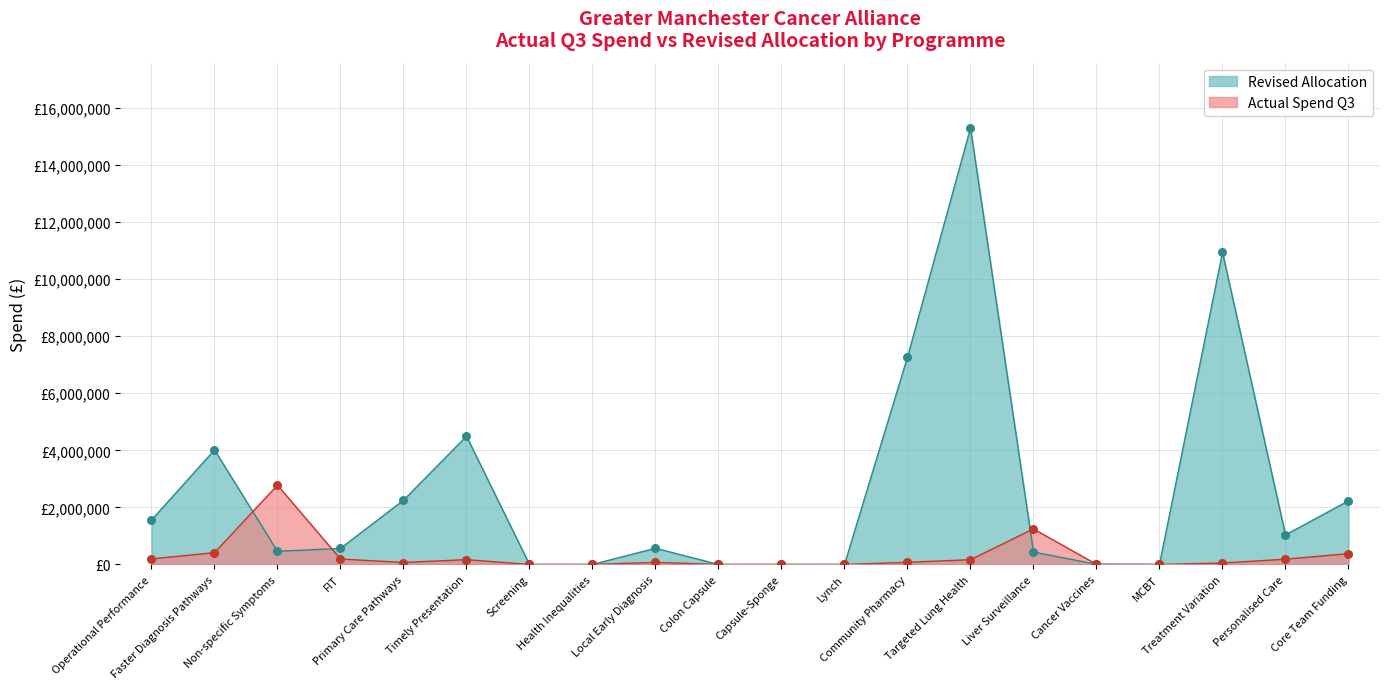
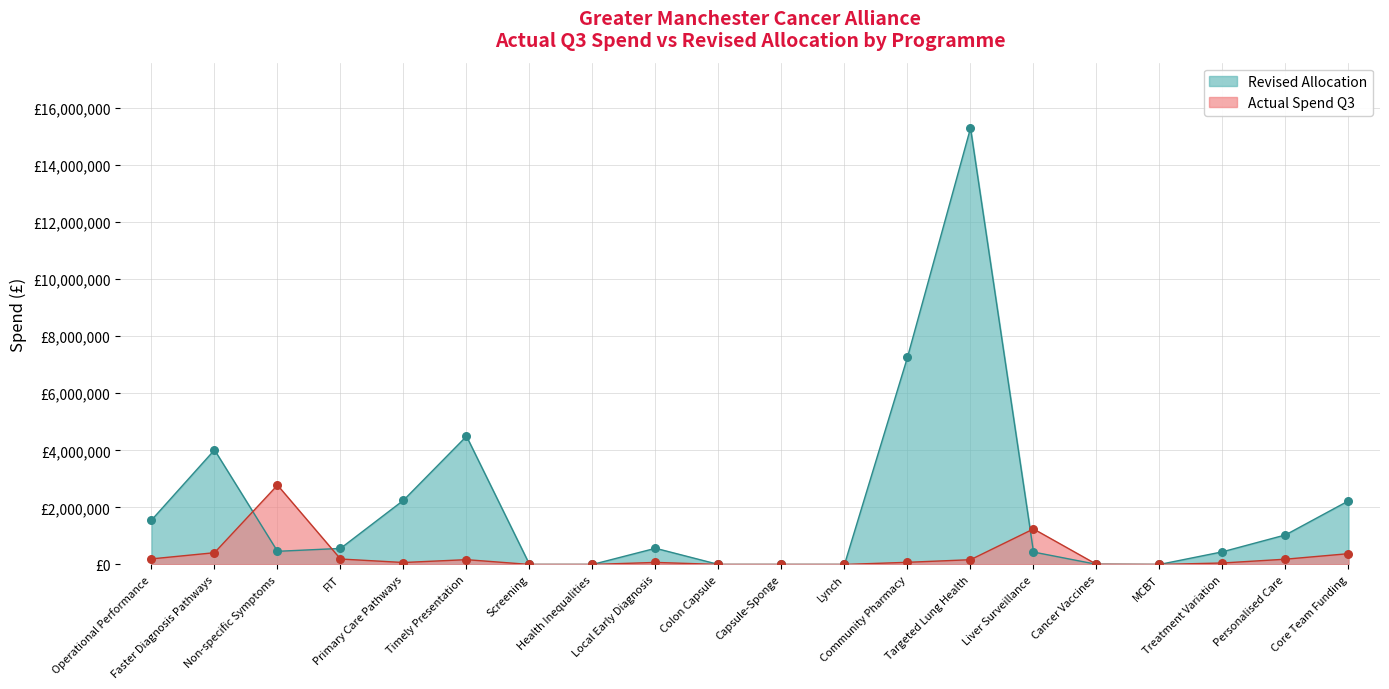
  {
    "Revised Allocation": {
      "Operational Performance": "£1,600,000",
      "Faster Diagnosis Pathways": "£4,000,000",
      "Non-specific Symptoms": "£500,000",
      "FIT": "£600,000",
      "Primary Care Pathways": "£2,200,000",
      "Timely Presentation": "£4,500,000",
      "Local Early Diagnosis": "£600,000",
      "Community Pharmacy": "£7,300,000",
      "Targeted Lung Health": "£15,300,000",
      "Liver Surveillance": "£400,000",
-     "Treatment Variation": "£10,900,000",
+     "Treatment Variation": "£400,000",
      "Personalised Care": "£1,000,000",
      "Core Team Funding": "£2,200,000"
    },
    "Actual Spend Q3": {
      "Operational Performance": "£200,000",
      "Faster Diagnosis Pathways": "£400,000",
      "Non-specific Symptoms": "£2,800,000",
      "FIT": "£200,000",
      "Primary Care Pathways": "£100,000",
      "Timely Presentation": "£200,000",
      "Local Early Diagnosis": "£100,000",
      "Community Pharmacy": "£100,000",
      "Targeted Lung Health": "£200,000",
      "Liver Surveillance": "£1,200,000",
      "Treatment Variation": "£100,000",
      "Personalised Care": "£200,000",
      "Core Team Funding": "£400,000"
    }
  }
